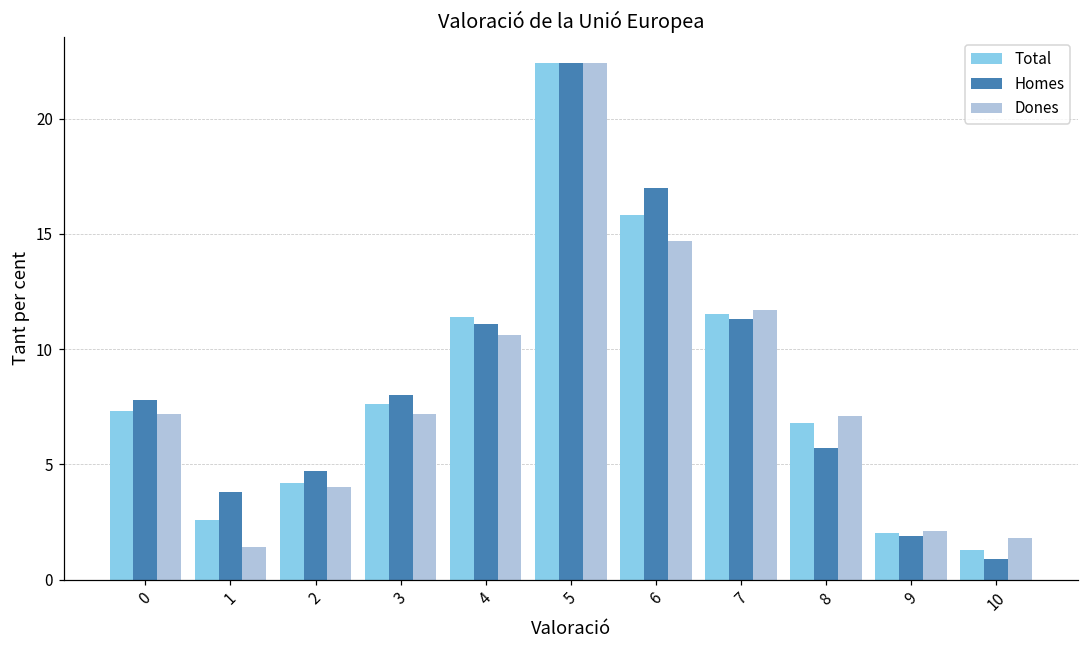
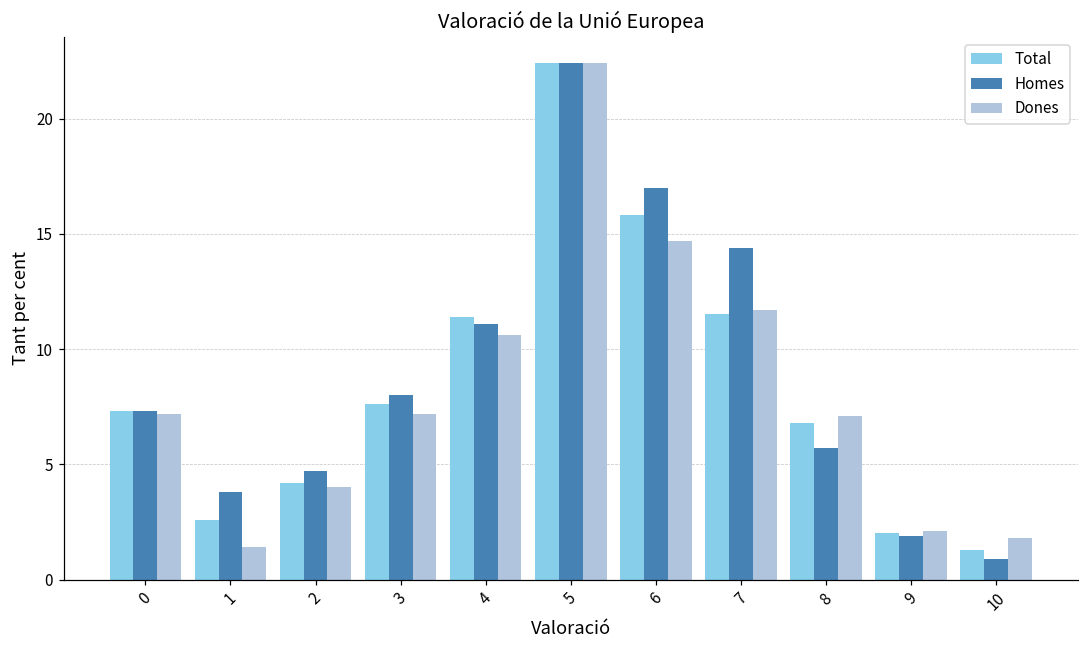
  {
    "Homes": {
-     "0": 7.8,
+     "0": 7.3,
      "1": 3.8,
      "2": 4.7,
      "3": 8.0,
      "4": 11.1,
      "5": 22.4,
      "6": 17.0,
-     "7": 11.3,
+     "7": 14.4,
      "8": 5.7,
      "9": 1.9,
      "10": 0.9
    }
  }
